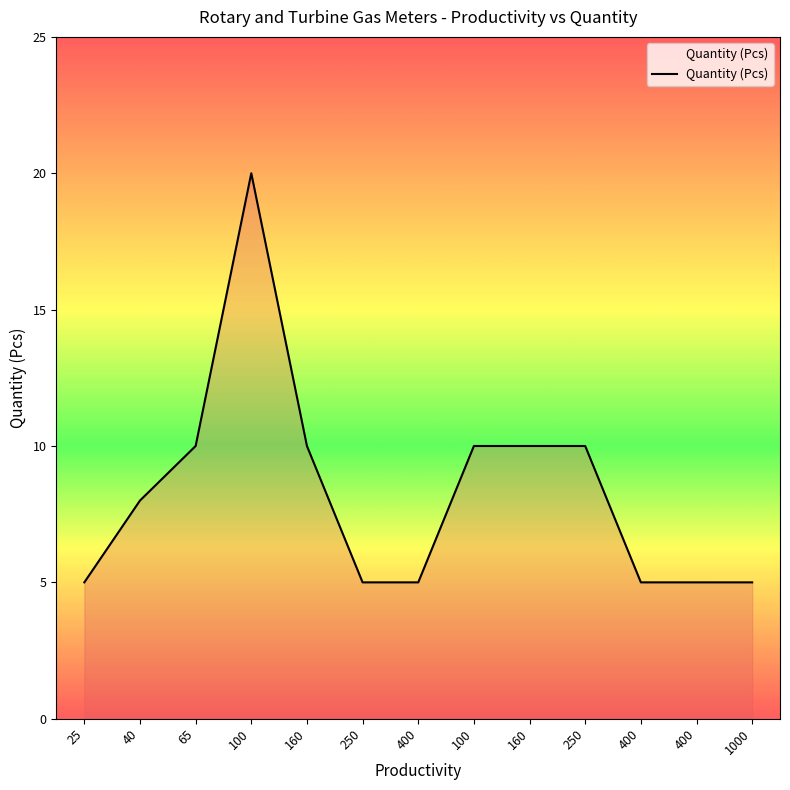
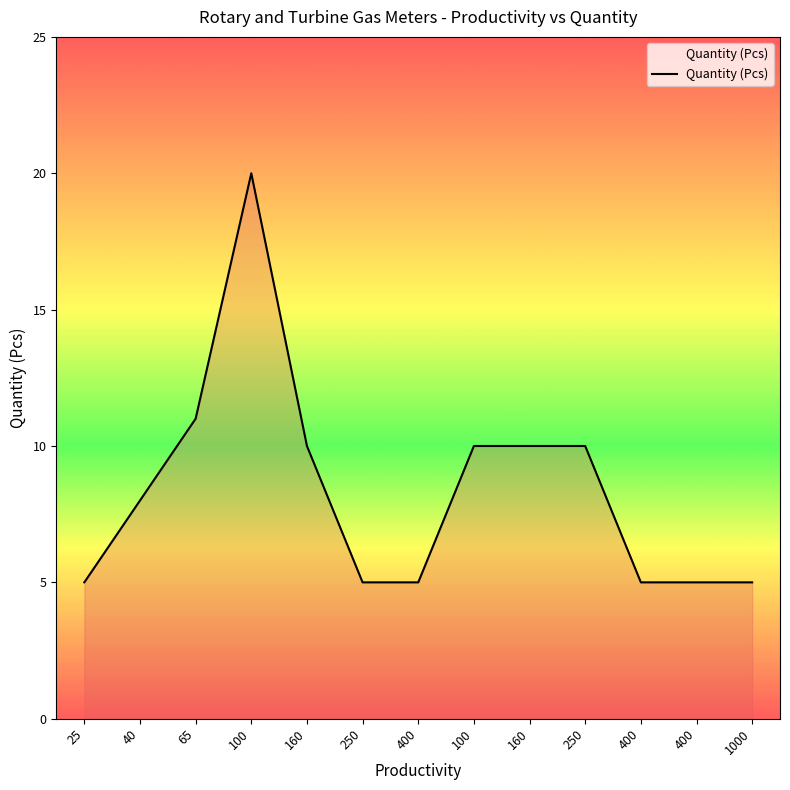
  {
    "25": 5,
    "40": 8,
-   "65": 10,
+   "65": 11,
    "1000": 5
  }
